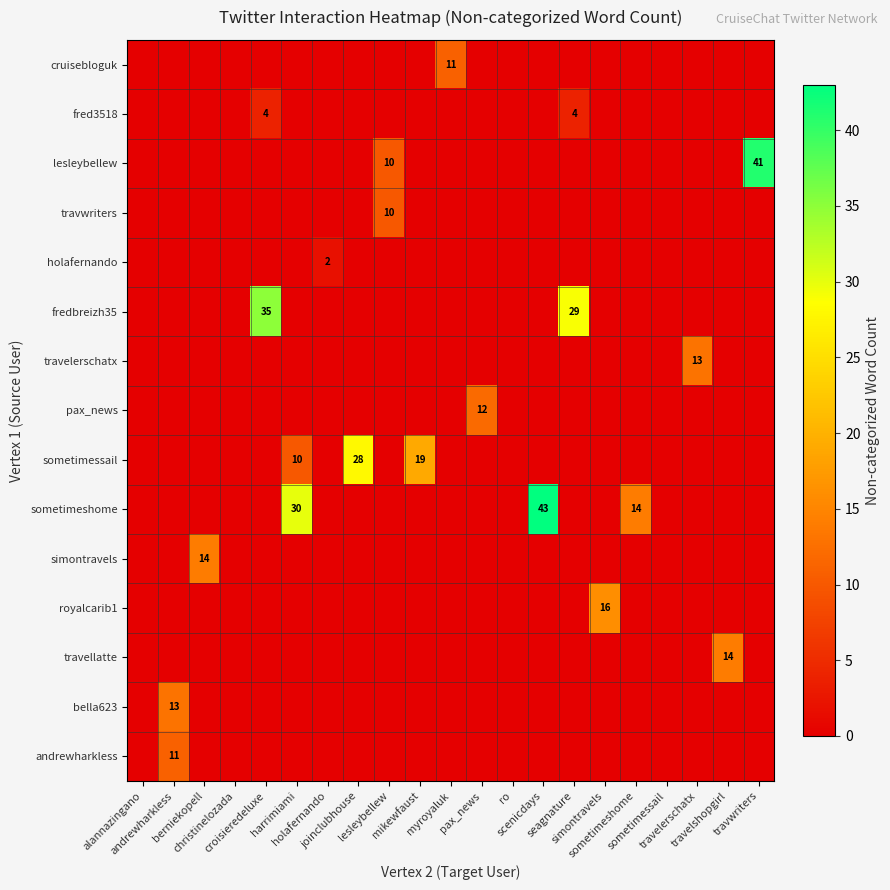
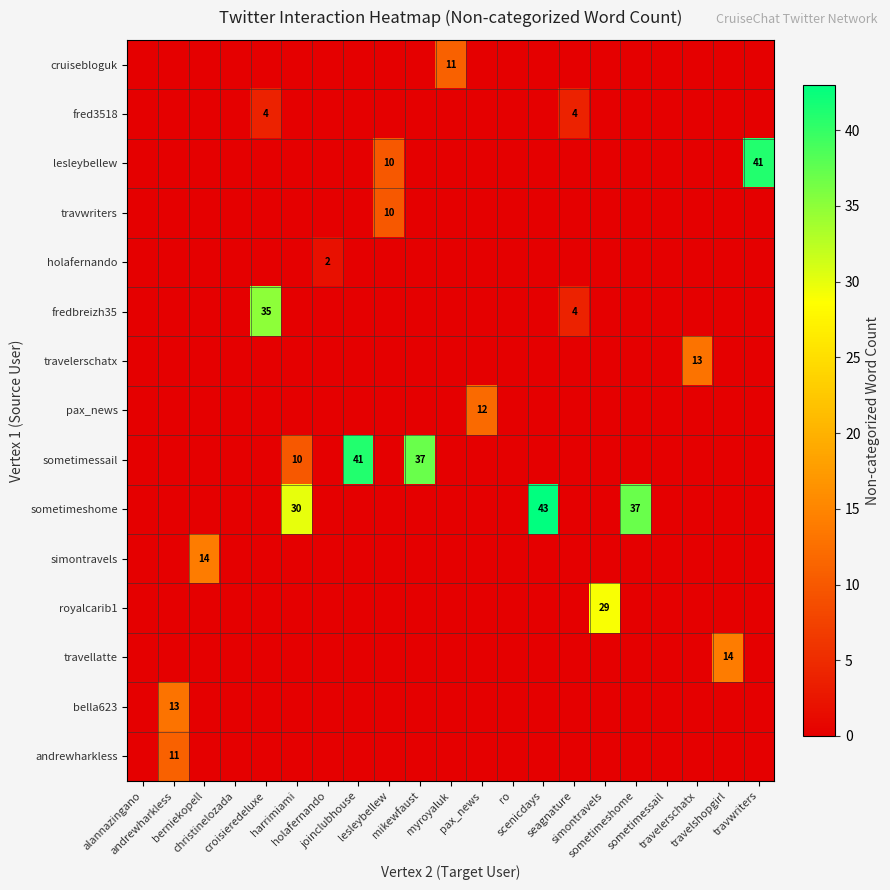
  {
    "cruisebloguk": {
      "myroyaluk": 11
    },
    "fred3518": {
      "croisieredeluxe": 4,
      "seagnature": 4
    },
    "lesleybellew": {
      "lesleybellew": 10,
      "travwriters": 41
    },
    "travwriters": {
      "lesleybellew": 10
    },
    "holafernando": {
      "holafernando": 2
    },
    "fredbreizh35": {
      "croisieredeluxe": 35,
-     "seagnature": 29
+     "seagnature": 4
    },
    "travelerschatx": {
      "travelerschatx": 13
    },
    "pax_news": {
      "pax_news": 12
    },
    "sometimessail": {
      "harrimiami": 10,
-     "joinclubhouse": 28,
-     "mikewfaust": 19
+     "joinclubhouse": 41,
+     "mikewfaust": 37
    },
    "sometimeshome": {
      "harrimiami": 30,
      "scenicdays": 43,
-     "sometimeshome": 14
+     "sometimeshome": 37
    },
    "simontravels": {
      "berniekopell": 14
    },
    "royalcarib1": {
-     "simontravels": 16
+     "simontravels": 29
    },
    "travellatte": {
      "travelshopgirl": 14
    },
    "bella623": {
      "andrewharkless": 13
    },
    "andrewharkless": {
      "andrewharkless": 11
    }
  }
